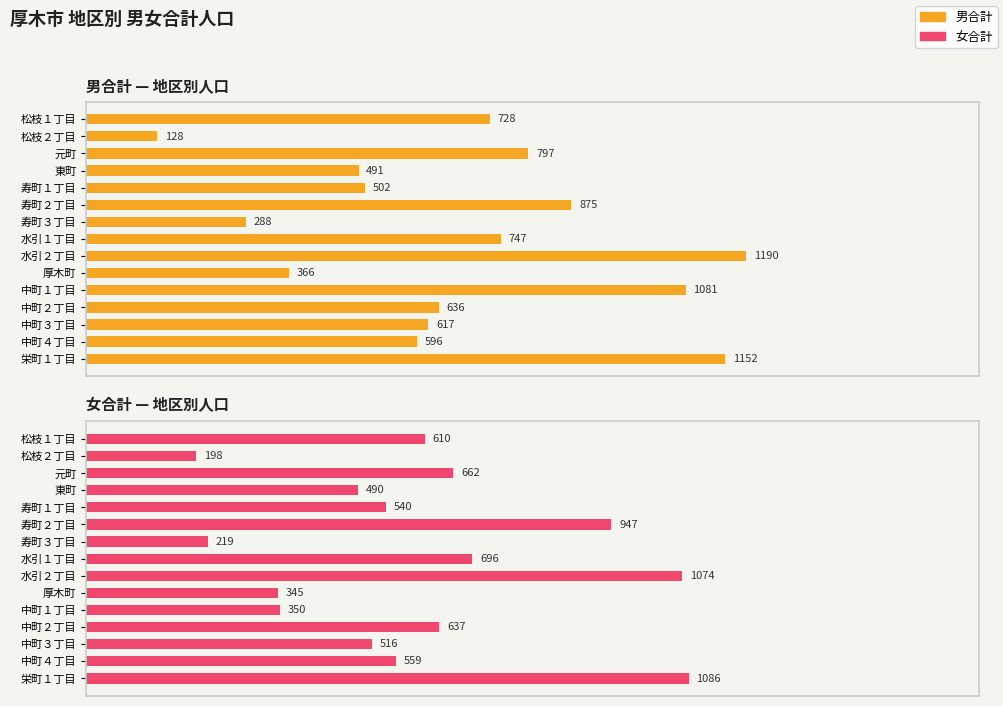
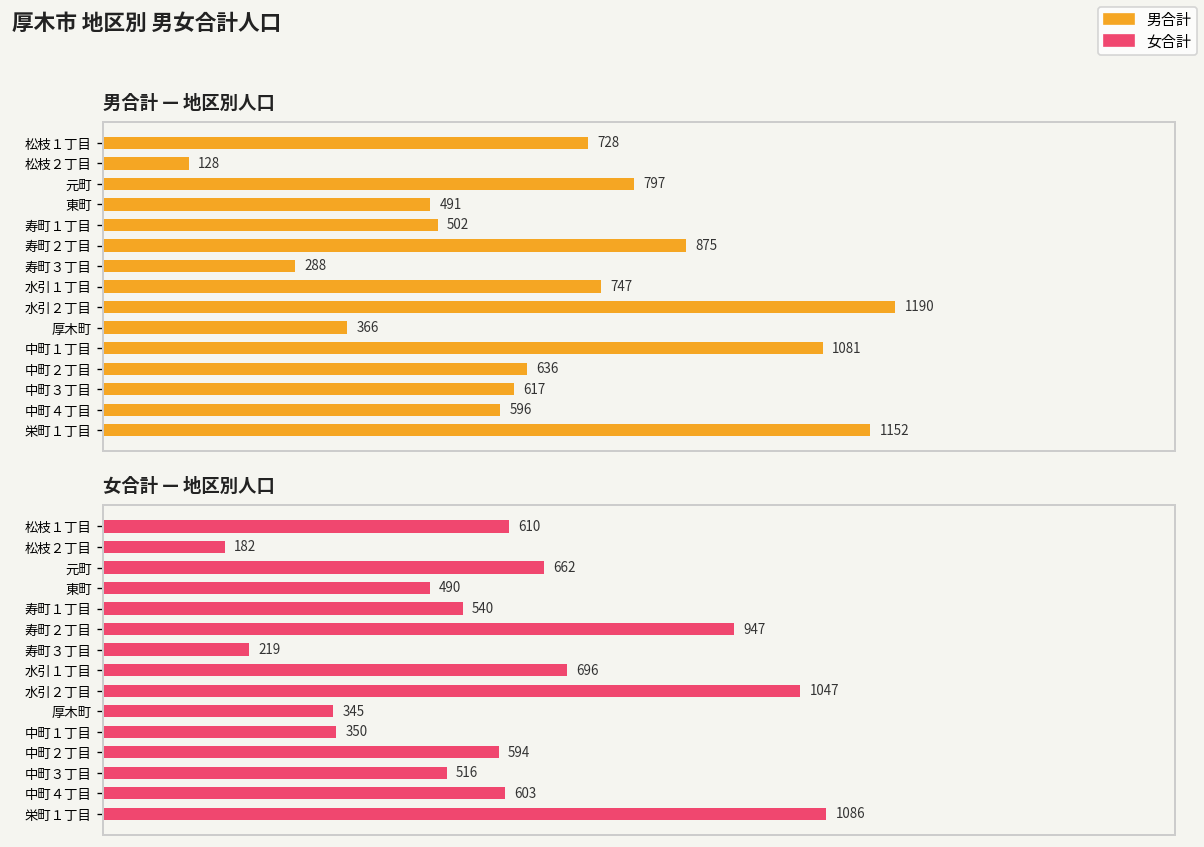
  {
    "男合計 — 地区別人口": {
      "松枝１丁目": 728,
      "松枝２丁目": 128,
      "元町": 797,
      "東町": 491,
      "寿町１丁目": 502,
      "寿町２丁目": 875,
      "寿町３丁目": 288,
      "水引１丁目": 747,
      "水引２丁目": 1190,
      "厚木町": 366,
      "中町１丁目": 1081,
      "中町２丁目": 636,
      "中町３丁目": 617,
      "中町４丁目": 596,
      "栄町１丁目": 1152
    },
    "女合計 — 地区別人口": {
      "松枝１丁目": 610,
-     "松枝２丁目": 198,
+     "松枝２丁目": 182,
      "元町": 662,
      "東町": 490,
      "寿町１丁目": 540,
      "寿町２丁目": 947,
      "寿町３丁目": 219,
      "水引１丁目": 696,
-     "水引２丁目": 1074,
+     "水引２丁目": 1047,
      "厚木町": 345,
      "中町１丁目": 350,
-     "中町２丁目": 637,
+     "中町２丁目": 594,
      "中町３丁目": 516,
-     "中町４丁目": 559,
+     "中町４丁目": 603,
      "栄町１丁目": 1086
    }
  }
